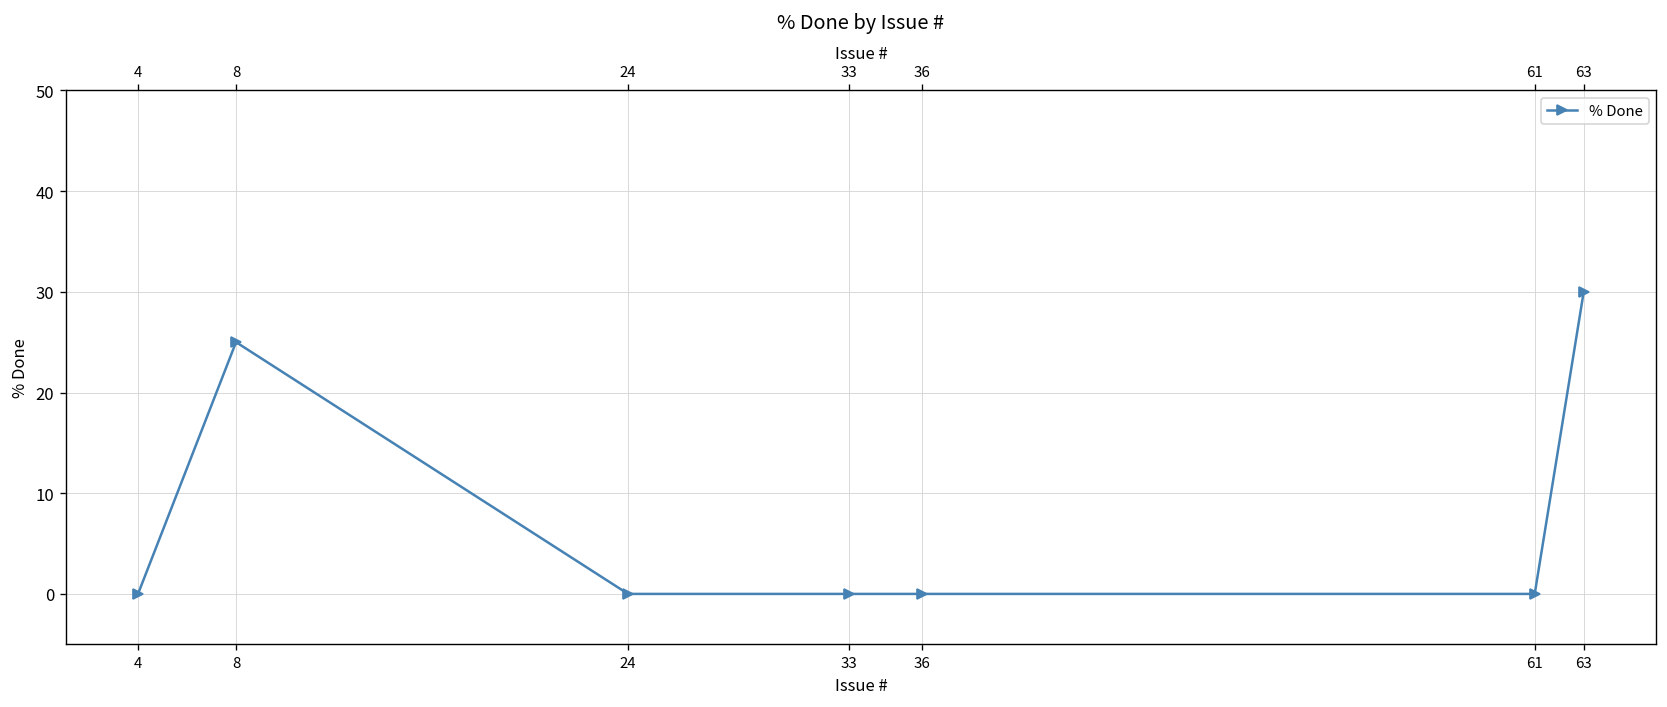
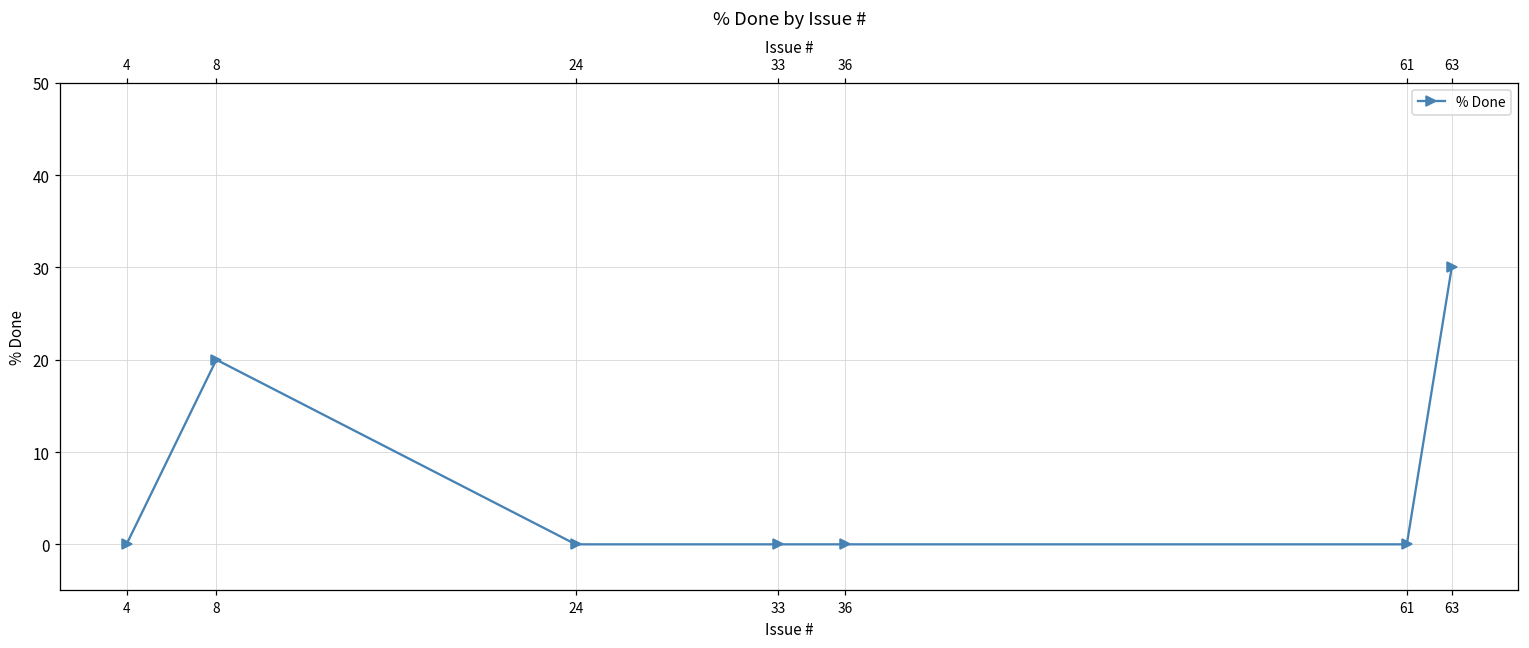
  {
    "4": 0,
-   "8": 25,
+   "8": 20,
    "24": 0,
    "33": 0,
    "36": 0,
    "61": 0,
    "63": 30
  }
